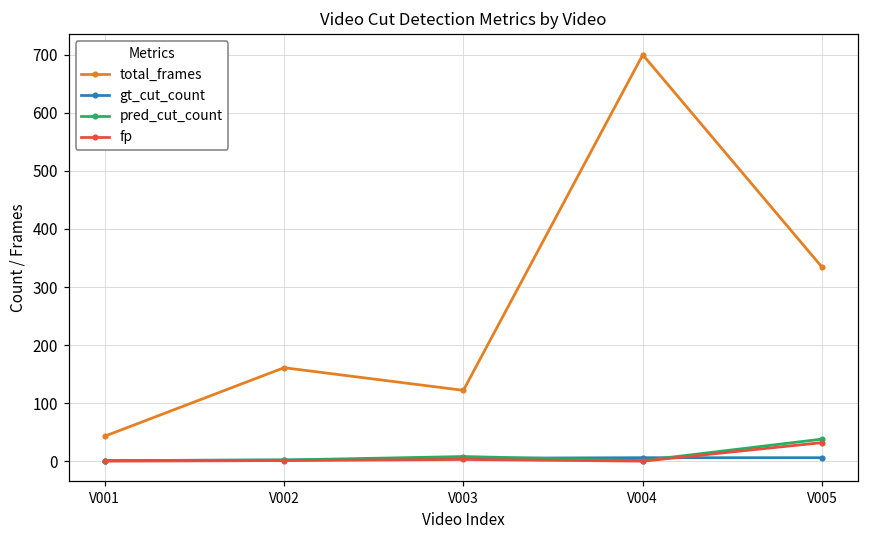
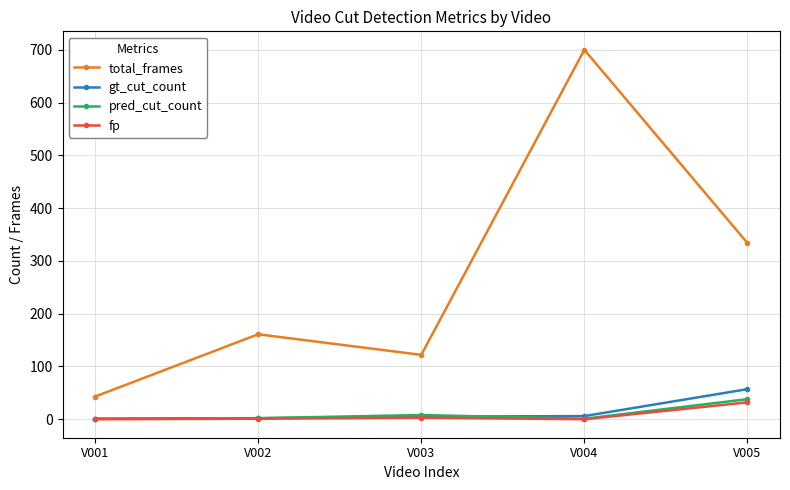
  {
    "gt_cut_count": {
      "V004": 10,
-     "V005": 10
+     "V005": 60
    },
    "pred_cut_count": {
      "V005": 40
    }
  }
